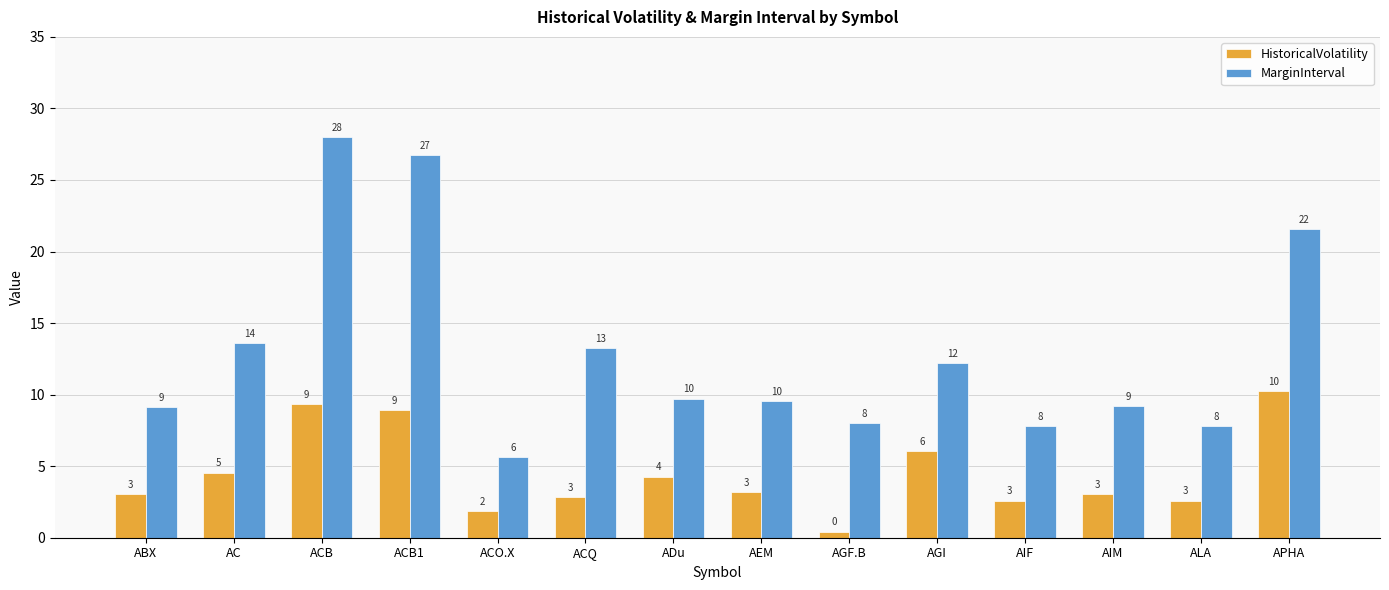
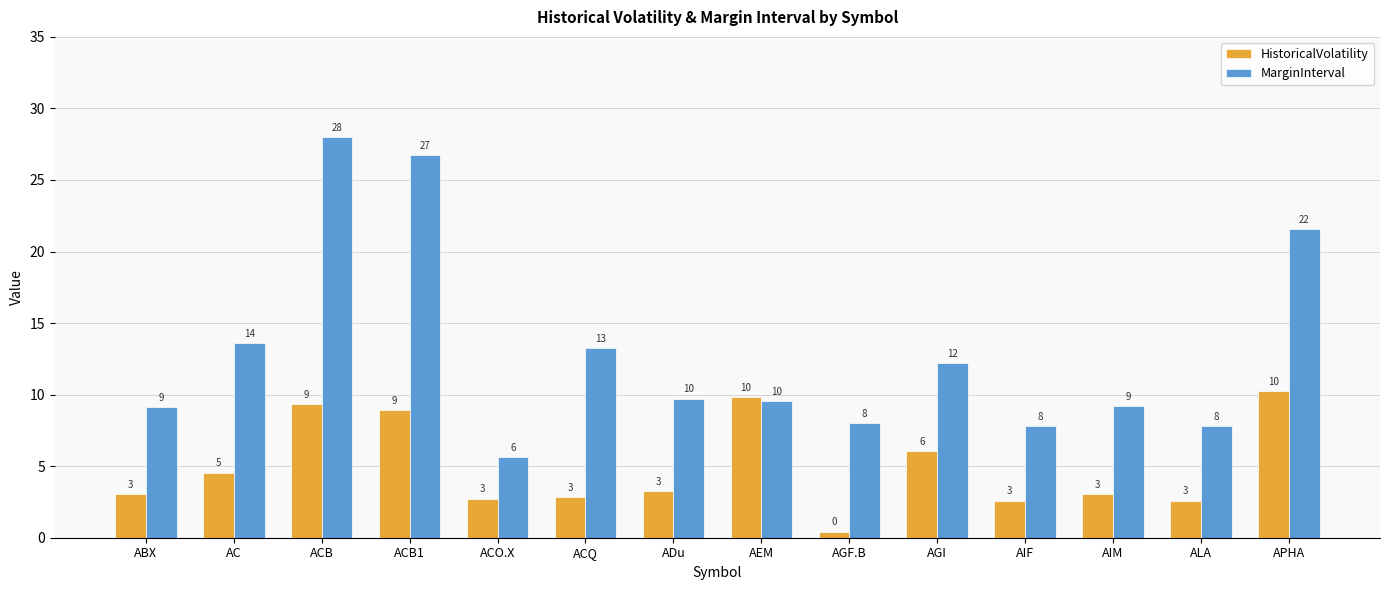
  {
    "HistoricalVolatility": {
      "ABX": 3,
      "AC": 5,
      "ACB": 9,
      "ACB1": 9,
-     "ACO.X": 2,
+     "ACO.X": 3,
      "ACQ": 3,
-     "ADu": 4,
-     "AEM": 3,
+     "ADu": 3,
+     "AEM": 10,
      "AGF.B": 0,
      "AGI": 6,
      "AIF": 3,
      "AIM": 3,
      "ALA": 3,
      "APHA": 10
    },
    "MarginInterval": {
      "ABX": 9,
      "AC": 14,
      "ACB": 28,
      "ACB1": 27,
      "ACO.X": 6,
      "ACQ": 13,
      "ADu": 10,
      "AEM": 10,
      "AGF.B": 8,
      "AGI": 12,
      "AIF": 8,
      "AIM": 9,
      "ALA": 8,
      "APHA": 22
    }
  }
